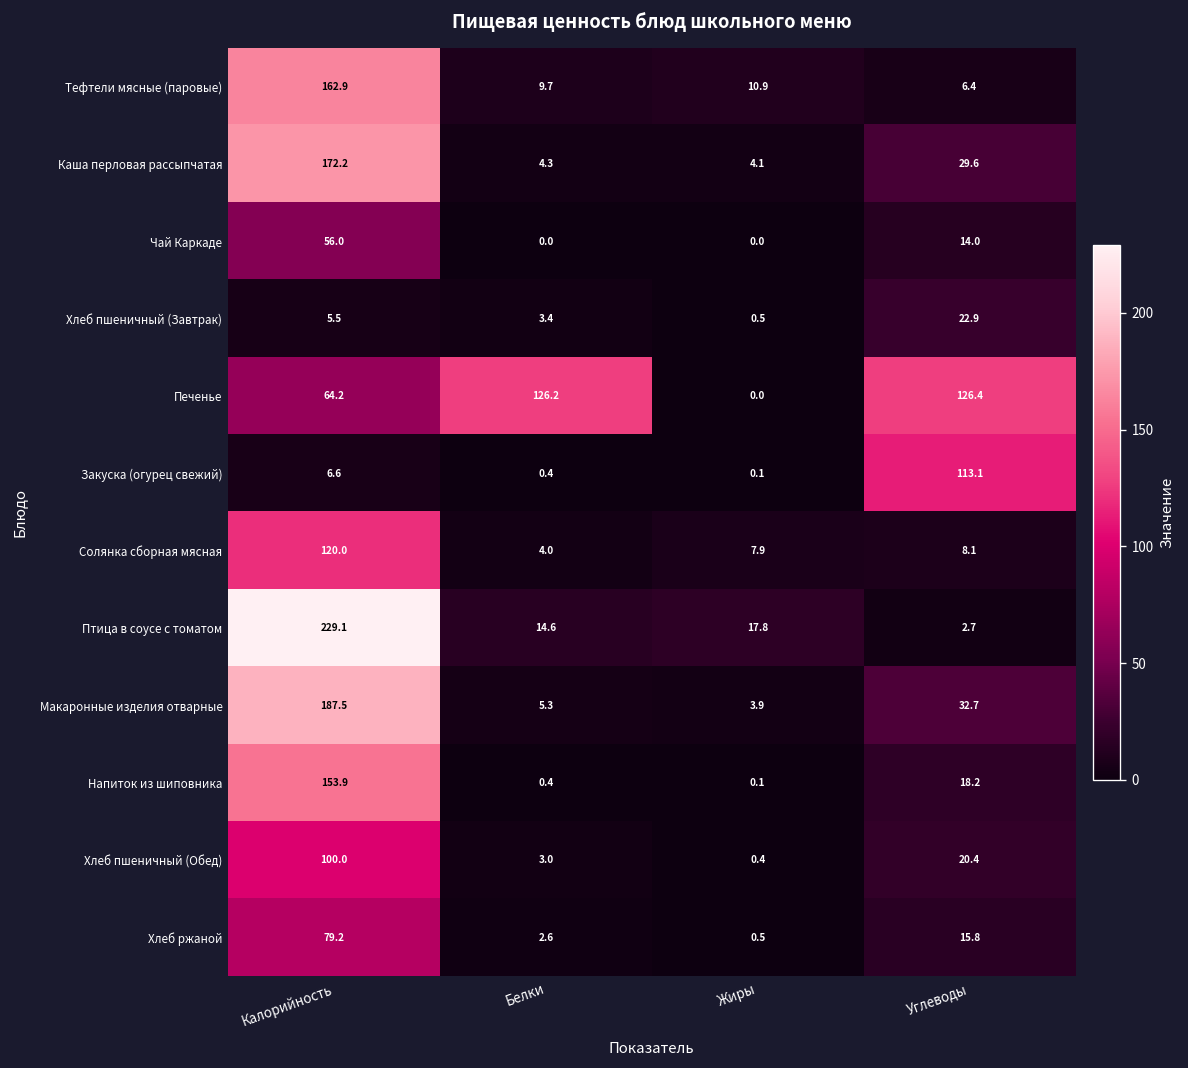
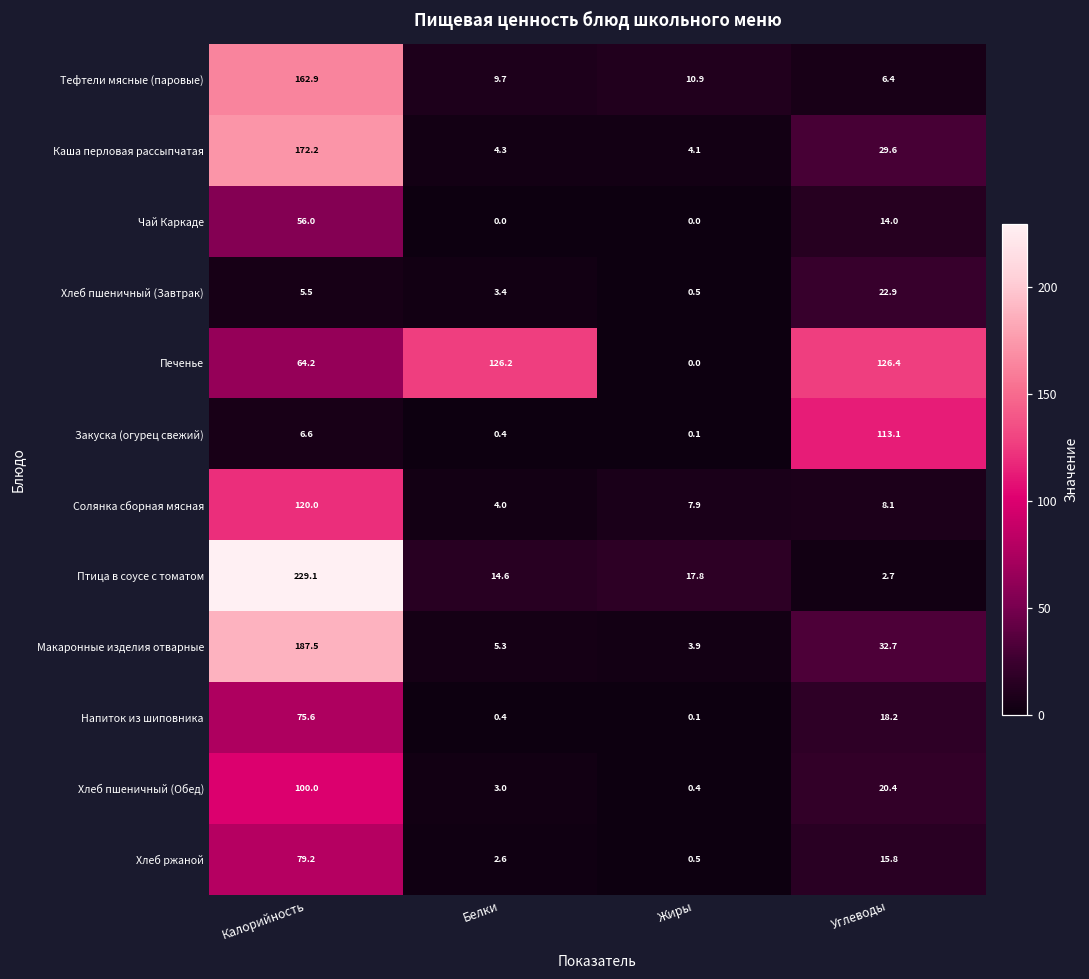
  {
    "Тефтели мясные (паровые)": {
      "Калорийность": 162.9,
      "Белки": 9.7,
      "Жиры": 10.9,
      "Углеводы": 6.4
    },
    "Каша перловая рассыпчатая": {
      "Калорийность": 172.2,
      "Белки": 4.3,
      "Жиры": 4.1,
      "Углеводы": 29.6
    },
    "Чай Каркаде": {
      "Калорийность": 56.0,
      "Белки": 0.0,
      "Жиры": 0.0,
      "Углеводы": 14.0
    },
    "Хлеб пшеничный (Завтрак)": {
      "Калорийность": 5.5,
      "Белки": 3.4,
      "Жиры": 0.5,
      "Углеводы": 22.9
    },
    "Печенье": {
      "Калорийность": 64.2,
      "Белки": 126.2,
      "Жиры": 0.0,
      "Углеводы": 126.4
    },
    "Закуска (огурец свежий)": {
      "Калорийность": 6.6,
      "Белки": 0.4,
      "Жиры": 0.1,
      "Углеводы": 113.1
    },
    "Солянка сборная мясная": {
      "Калорийность": 120.0,
      "Белки": 4.0,
      "Жиры": 7.9,
      "Углеводы": 8.1
    },
    "Птица в соусе с томатом": {
      "Калорийность": 229.1,
      "Белки": 14.6,
      "Жиры": 17.8,
      "Углеводы": 2.7
    },
    "Макаронные изделия отварные": {
      "Калорийность": 187.5,
      "Белки": 5.3,
      "Жиры": 3.9,
      "Углеводы": 32.7
    },
    "Напиток из шиповника": {
-     "Калорийность": 153.9,
+     "Калорийность": 75.6,
      "Белки": 0.4,
      "Жиры": 0.1,
      "Углеводы": 18.2
    },
    "Хлеб пшеничный (Обед)": {
      "Калорийность": 100.0,
      "Белки": 3.0,
      "Жиры": 0.4,
      "Углеводы": 20.4
    },
    "Хлеб ржаной": {
      "Калорийность": 79.2,
      "Белки": 2.6,
      "Жиры": 0.5,
      "Углеводы": 15.8
    }
  }
